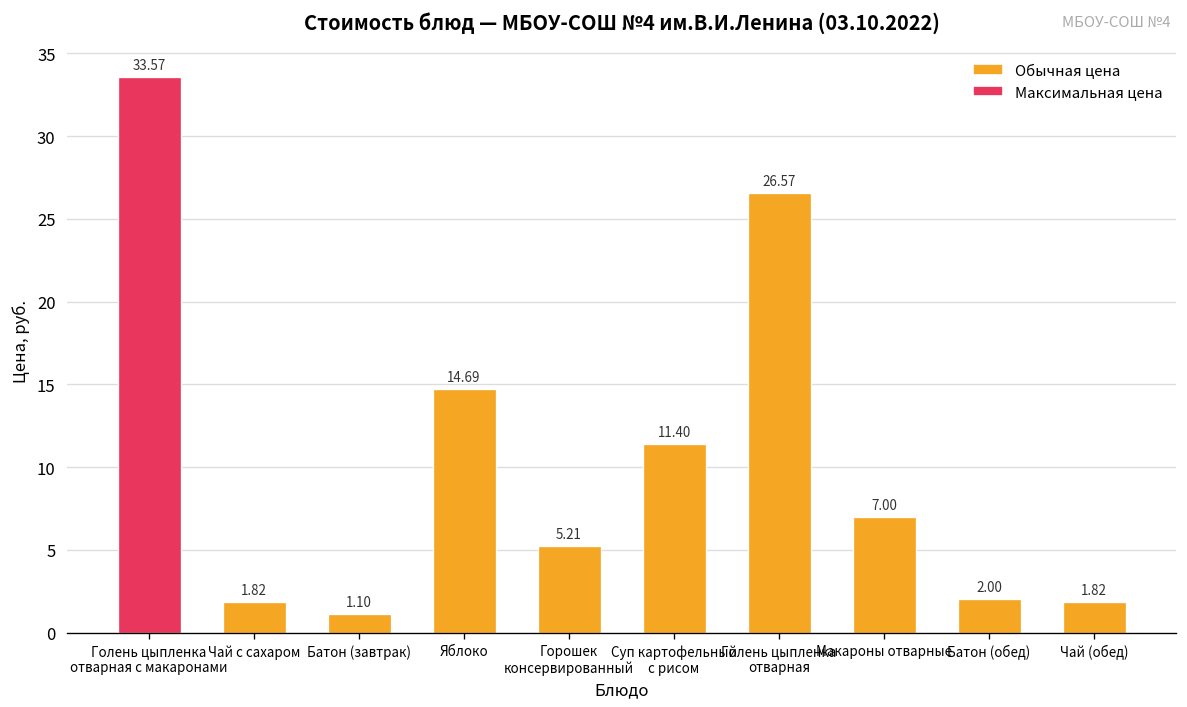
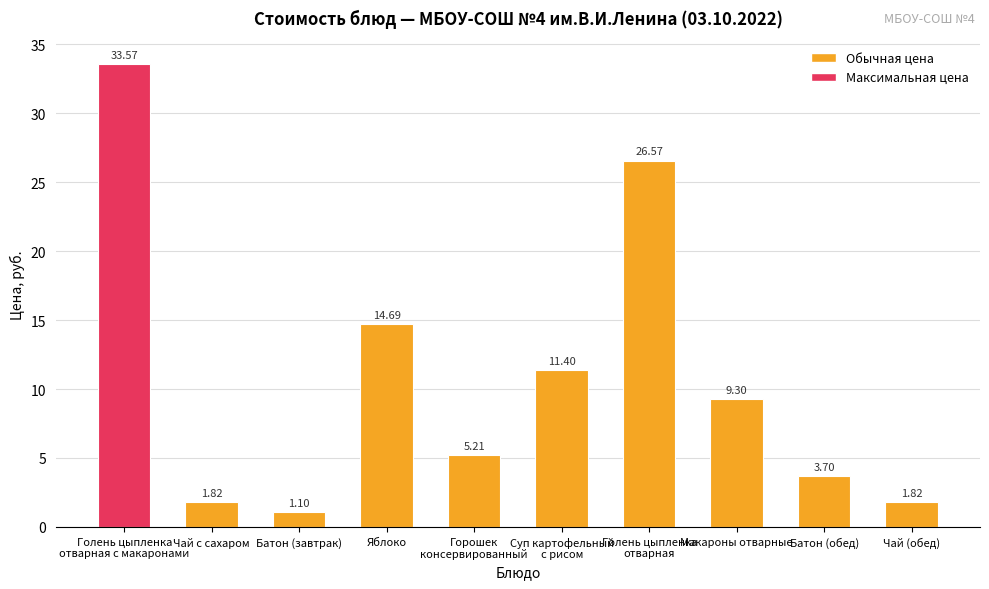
  {
    "Голень цыпленка отварная с макаронами": 33.57,
    "Батон (завтрак)": 1.10,
    "Яблоко": 14.69,
    "Голень цыпленка отварная": 26.57,
-   "Макароны отварные": 7.00,
-   "Батон (обед)": 2.00,
+   "Макароны отварные": 9.30,
+   "Батон (обед)": 3.70,
    "Чай (обед)": 1.82
  }
